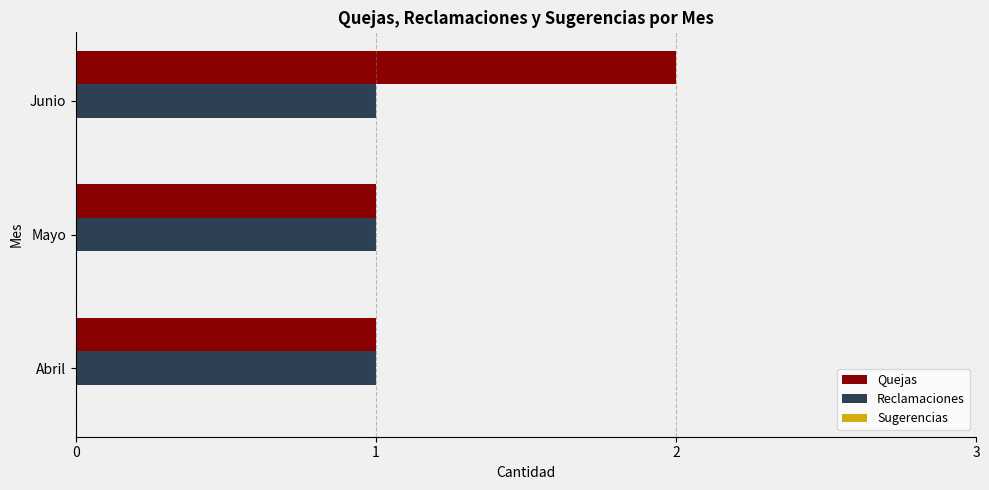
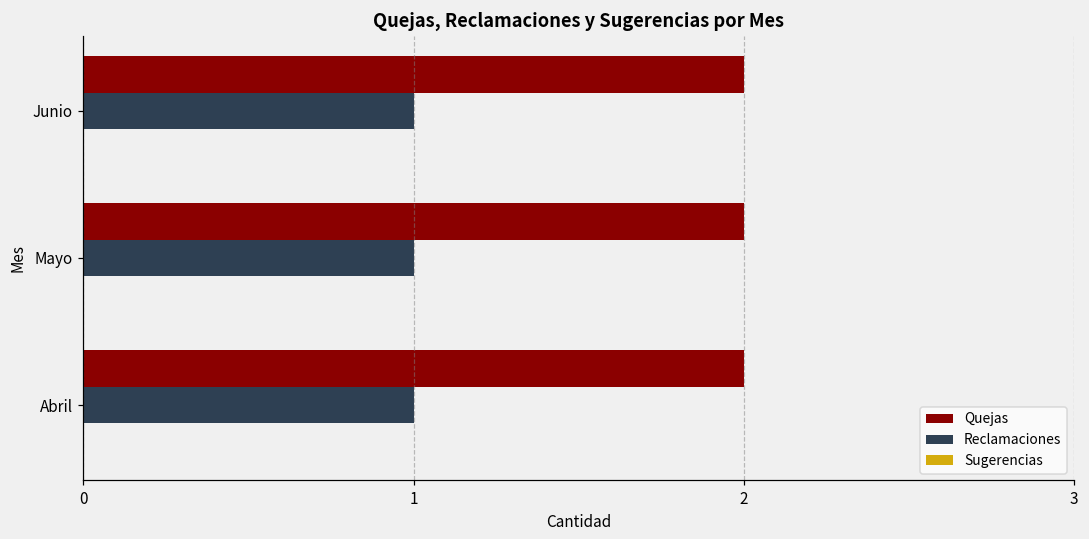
  {
    "Quejas": {
      "Junio": 2,
-     "Mayo": 1,
-     "Abril": 1
+     "Mayo": 2,
+     "Abril": 2
    },
    "Reclamaciones": {
      "Junio": 1,
      "Mayo": 1,
      "Abril": 1
    },
    "Sugerencias": {
      "Junio": 0,
      "Mayo": 0,
      "Abril": 0
    }
  }
